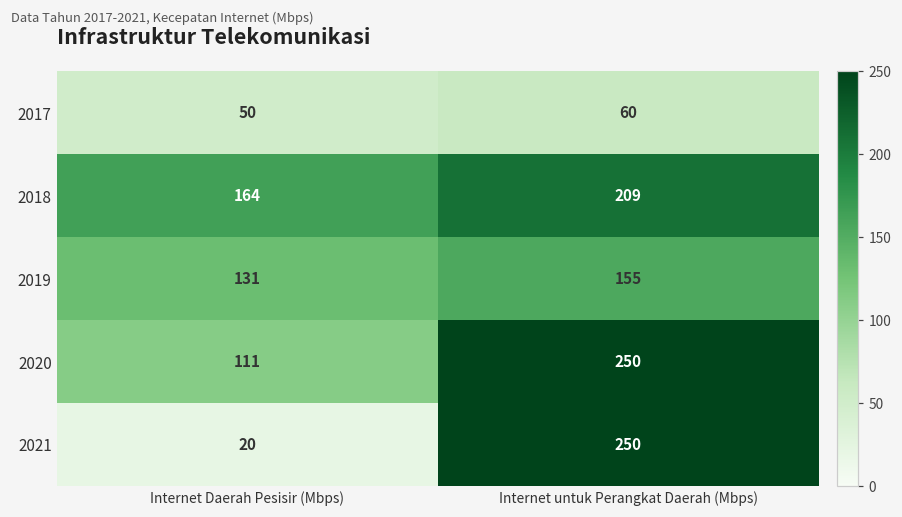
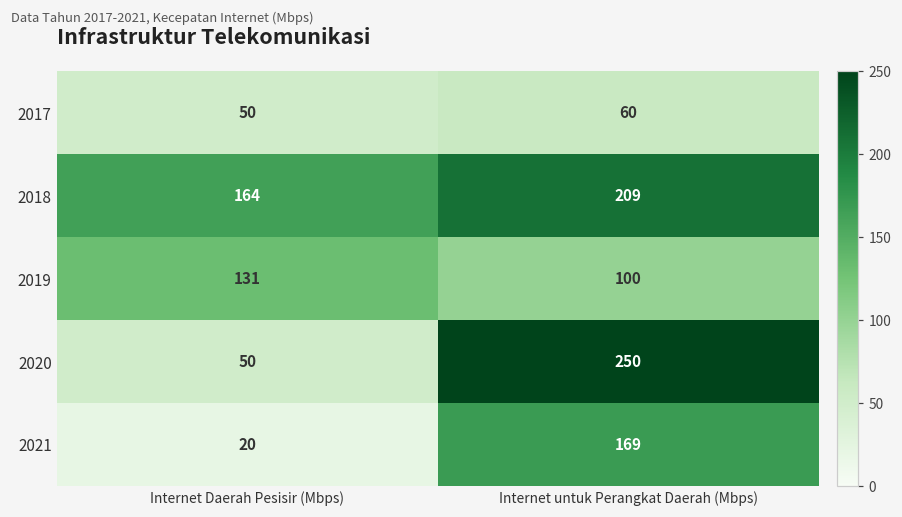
  {
    "2017": {
      "Internet Daerah Pesisir (Mbps)": 50,
      "Internet untuk Perangkat Daerah (Mbps)": 60
    },
    "2018": {
      "Internet Daerah Pesisir (Mbps)": 164,
      "Internet untuk Perangkat Daerah (Mbps)": 209
    },
    "2019": {
      "Internet Daerah Pesisir (Mbps)": 131,
-     "Internet untuk Perangkat Daerah (Mbps)": 155
+     "Internet untuk Perangkat Daerah (Mbps)": 100
    },
    "2020": {
-     "Internet Daerah Pesisir (Mbps)": 111,
+     "Internet Daerah Pesisir (Mbps)": 50,
      "Internet untuk Perangkat Daerah (Mbps)": 250
    },
    "2021": {
      "Internet Daerah Pesisir (Mbps)": 20,
-     "Internet untuk Perangkat Daerah (Mbps)": 250
+     "Internet untuk Perangkat Daerah (Mbps)": 169
    }
  }
